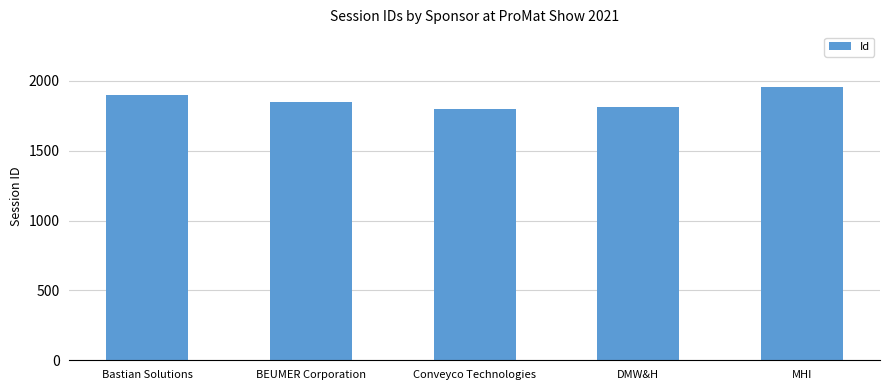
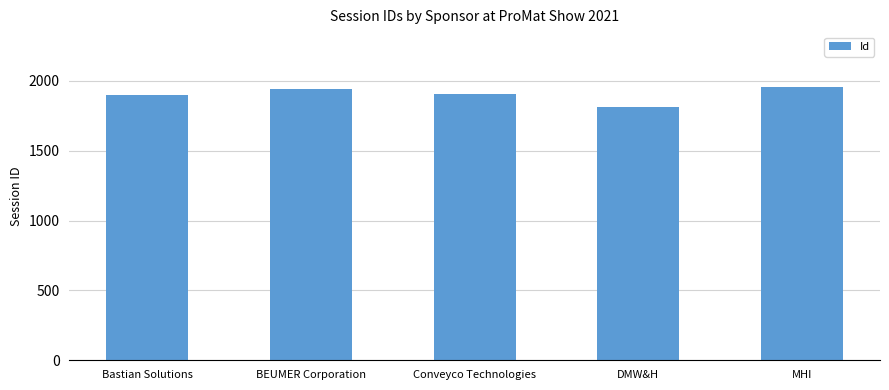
  {
    "Bastian Solutions": 1900,
-   "BEUMER Corporation": 1850,
-   "Conveyco Technologies": 1800,
+   "BEUMER Corporation": 1950,
+   "Conveyco Technologies": 1910,
    "DMW&H": 1820,
    "MHI": 1960
  }
